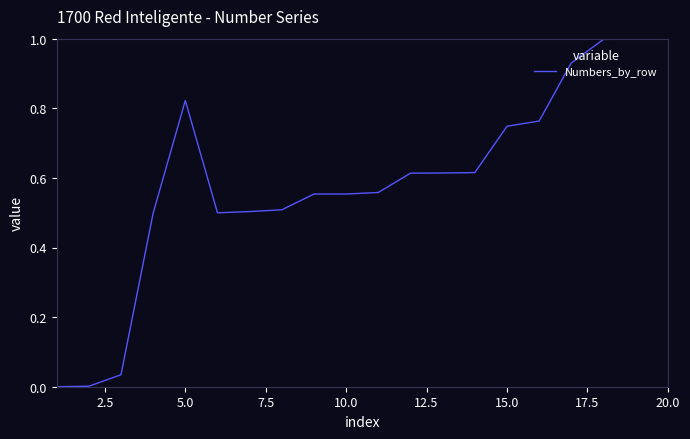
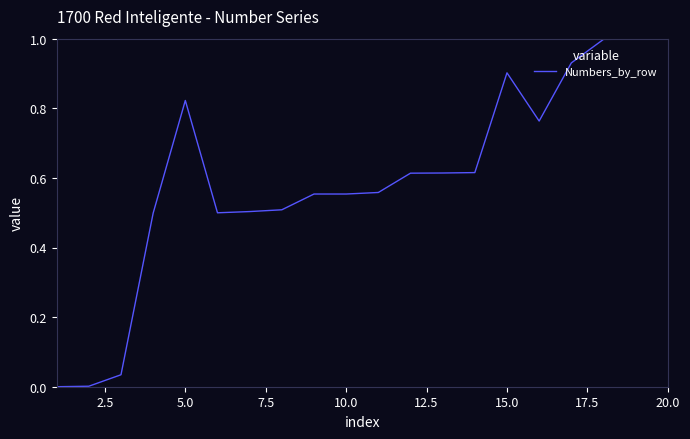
  {
    "5.0": 0.82,
    "10.0": 0.55,
-   "15.0": 0.75,
+   "15.0": 0.90,
    "20.0": 1.00
  }
